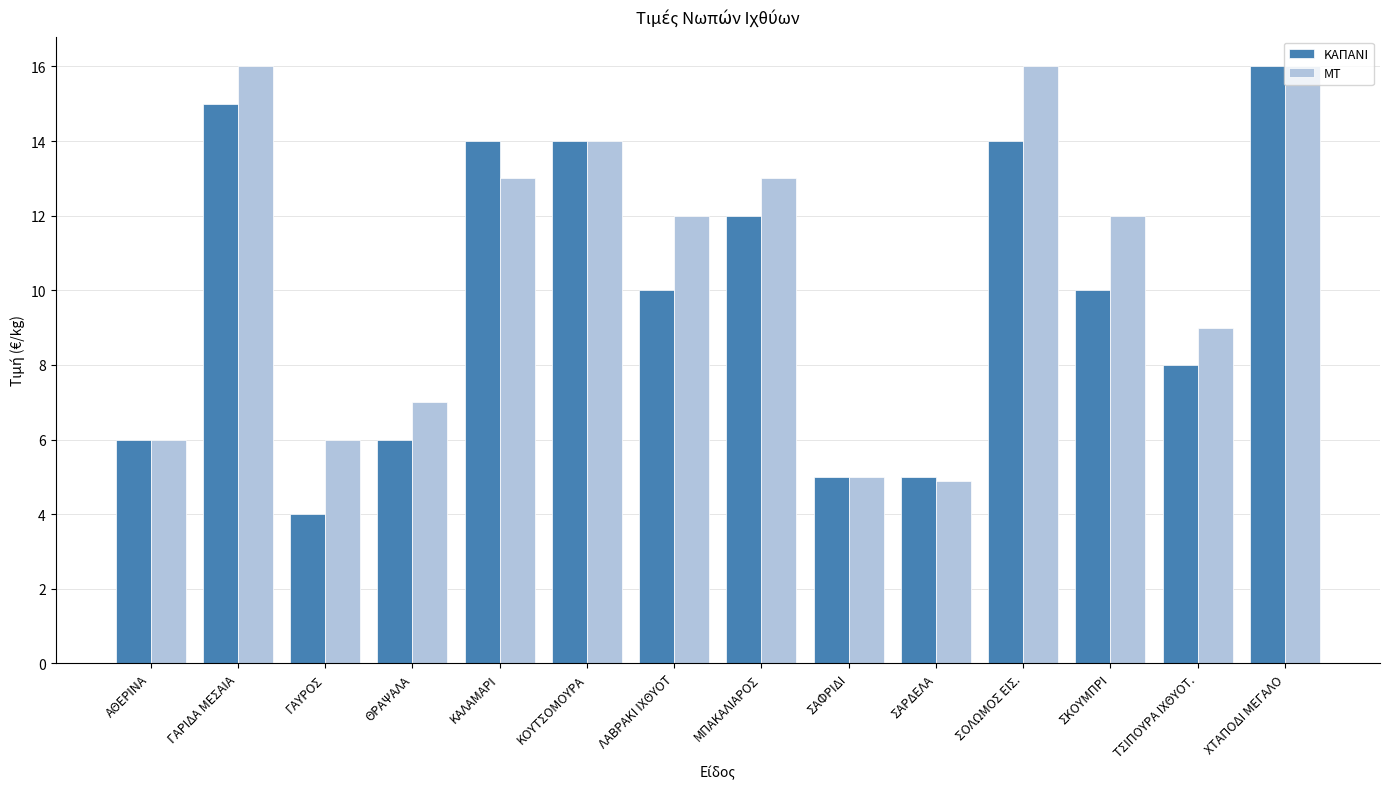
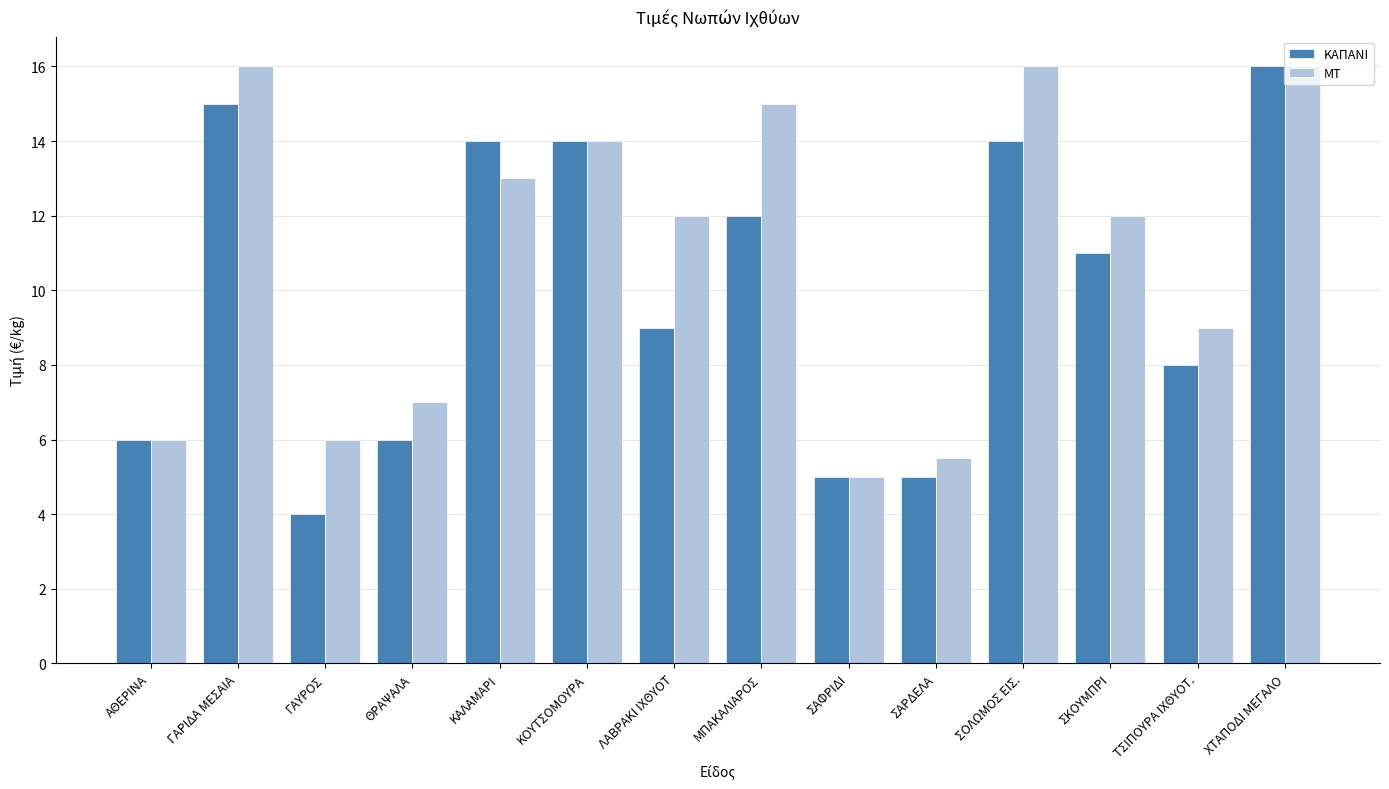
  {
    "ΚΑΠΑΝΙ": {
      "ΑΘΕΡΙΝΑ": 6,
      "ΓΑΡΙΔΑ ΜΕΣΑΙΑ": 15,
      "ΓΑΥΡΟΣ": 4,
      "ΘΡΑΨΑΛΑ": 6,
      "ΚΑΛΑΜΑΡΙ": 14,
      "ΚΟΥΤΣΟΜΟΥΡΑ": 14,
-     "ΛΑΒΡΑΚΙ ΙΧΘΥΟΤ": 10,
+     "ΛΑΒΡΑΚΙ ΙΧΘΥΟΤ": 9,
      "ΜΠΑΚΑΛΙΑΡΟΣ": 12,
      "ΣΑΦΡΙΔΙ": 5,
      "ΣΑΡΔΕΛΑ": 5,
      "ΣΟΛΩΜΟΣ ΕΙΣ.": 14,
-     "ΣΚΟΥΜΠΡΙ": 10,
+     "ΣΚΟΥΜΠΡΙ": 11,
      "ΤΣΙΠΟΥΡΑ ΙΧΘΥΟΤ.": 8,
      "ΧΤΑΠΟΔΙ ΜΕΓΑΛΟ": 16
    },
    "ΜΤ": {
      "ΑΘΕΡΙΝΑ": 6.0,
      "ΓΑΡΙΔΑ ΜΕΣΑΙΑ": 16.0,
      "ΓΑΥΡΟΣ": 6.0,
      "ΘΡΑΨΑΛΑ": 7.0,
      "ΚΑΛΑΜΑΡΙ": 13.0,
      "ΚΟΥΤΣΟΜΟΥΡΑ": 14.0,
      "ΛΑΒΡΑΚΙ ΙΧΘΥΟΤ": 12.0,
-     "ΜΠΑΚΑΛΙΑΡΟΣ": 13,
+     "ΜΠΑΚΑΛΙΑΡΟΣ": 15,
      "ΣΑΦΡΙΔΙ": 5.0,
-     "ΣΑΡΔΕΛΑ": 4.9,
+     "ΣΑΡΔΕΛΑ": 5.5,
      "ΣΟΛΩΜΟΣ ΕΙΣ.": 16.0,
      "ΣΚΟΥΜΠΡΙ": 12.0,
      "ΤΣΙΠΟΥΡΑ ΙΧΘΥΟΤ.": 9.0
    }
  }
